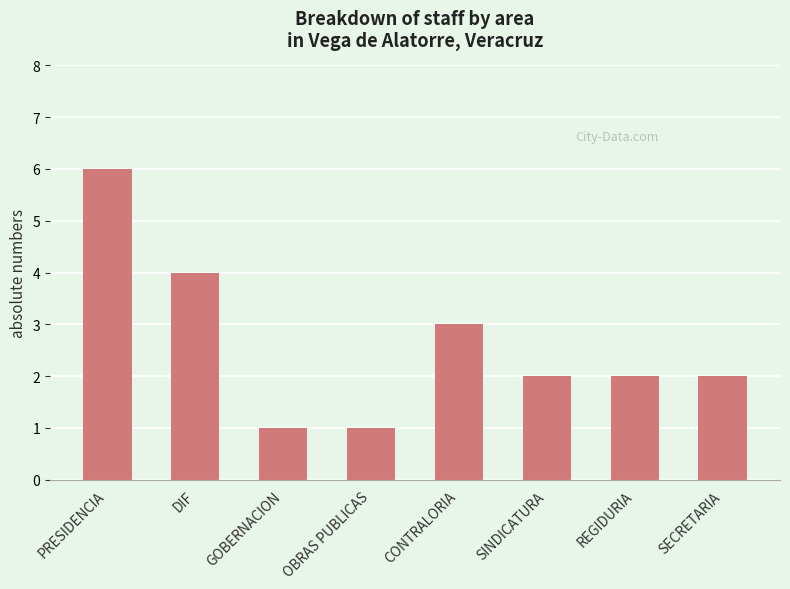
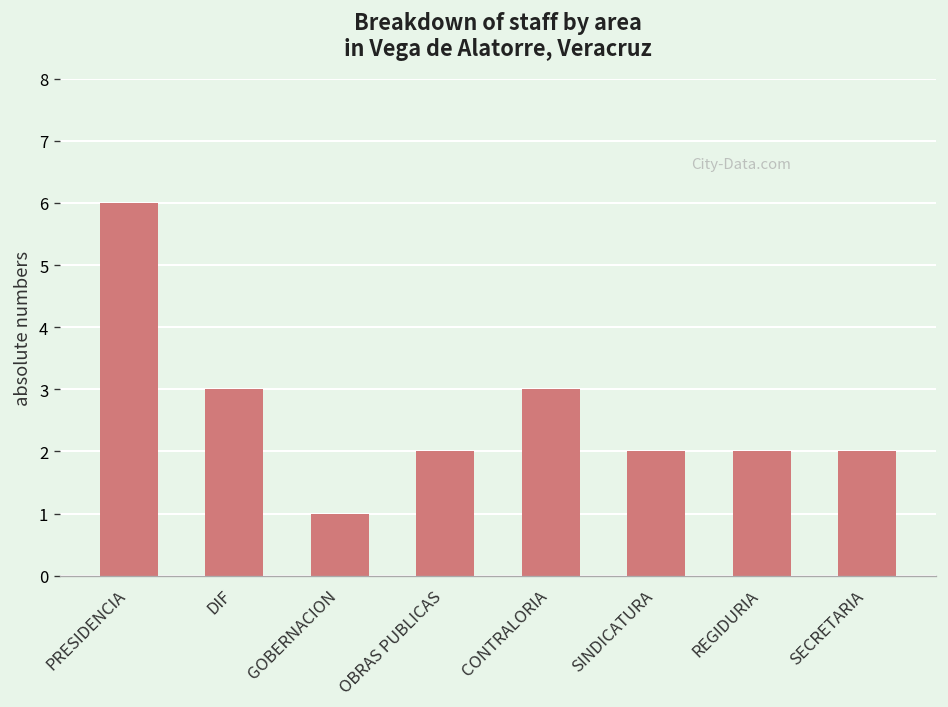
  {
    "PRESIDENCIA": 6,
-   "DIF": 4,
+   "DIF": 3,
    "GOBERNACION": 1,
-   "OBRAS PUBLICAS": 1,
+   "OBRAS PUBLICAS": 2,
    "CONTRALORIA": 3,
    "SINDICATURA": 2,
    "REGIDURIA": 2,
    "SECRETARIA": 2
  }
